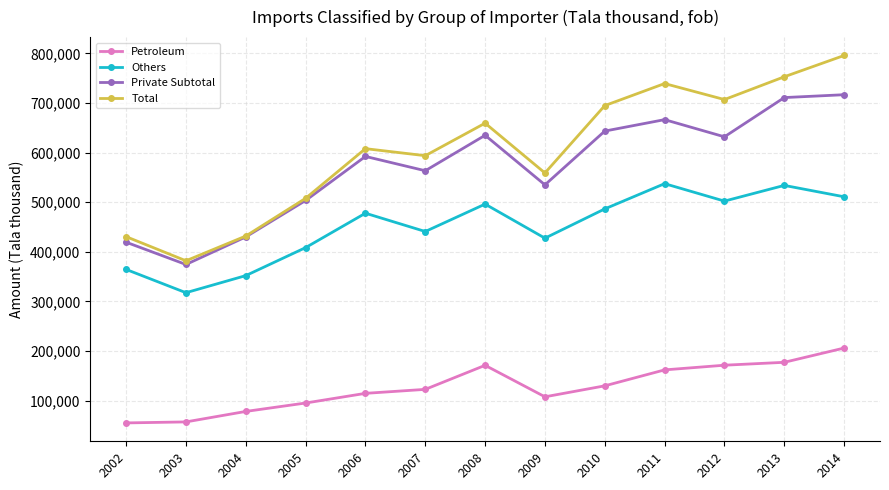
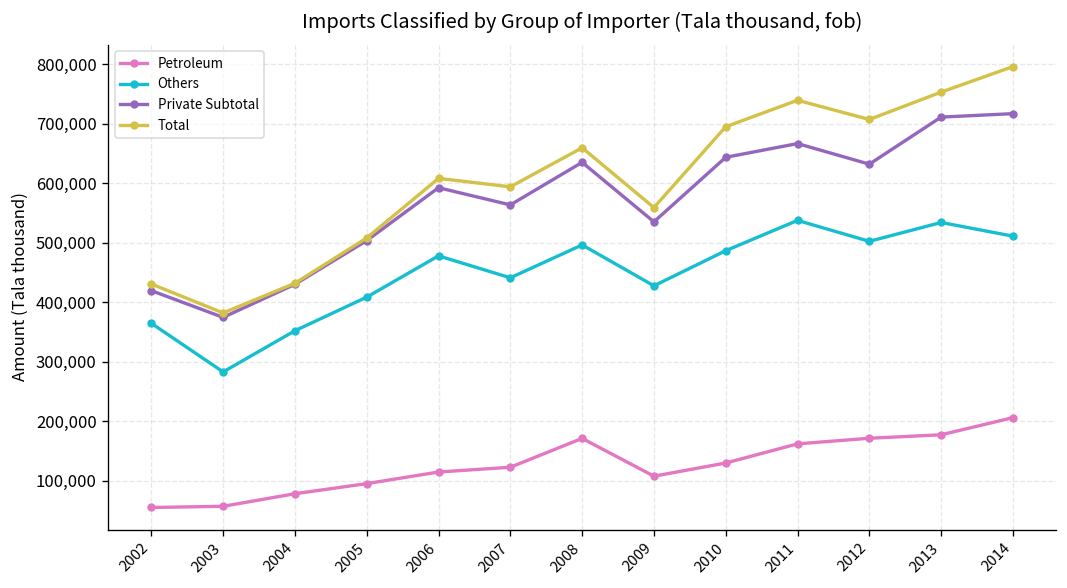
  {
    "Petroleum": {
      "2002": "50,000",
      "2003": "60,000",
      "2004": "80,000",
      "2005": "90,000",
      "2006": "110,000",
      "2007": "120,000",
      "2008": "170,000",
      "2009": "110,000",
      "2010": "130,000",
      "2011": "160,000",
      "2012": "170,000",
      "2013": "180,000",
      "2014": "210,000"
    },
    "Others": {
      "2002": "360,000",
-     "2003": "320,000",
+     "2003": "280,000",
      "2004": "350,000",
      "2005": "410,000",
      "2006": "480,000",
      "2007": "440,000",
      "2008": "500,000",
      "2009": "430,000",
      "2010": "490,000",
      "2011": "540,000",
      "2012": "500,000",
      "2013": "530,000",
      "2014": "510,000"
    },
    "Private Subtotal": {
      "2002": "420,000",
      "2003": "370,000",
      "2006": "590,000",
      "2007": "560,000",
      "2008": "630,000",
      "2009": "530,000",
      "2010": "640,000",
      "2011": "670,000",
      "2012": "630,000",
      "2013": "710,000",
      "2014": "720,000"
    },
    "Total": {
      "2002": "430,000",
      "2003": "380,000",
      "2006": "610,000",
      "2007": "590,000",
      "2008": "660,000",
      "2009": "560,000",
      "2010": "690,000",
      "2011": "740,000",
      "2012": "710,000",
      "2013": "750,000",
      "2014": "800,000"
    }
  }
